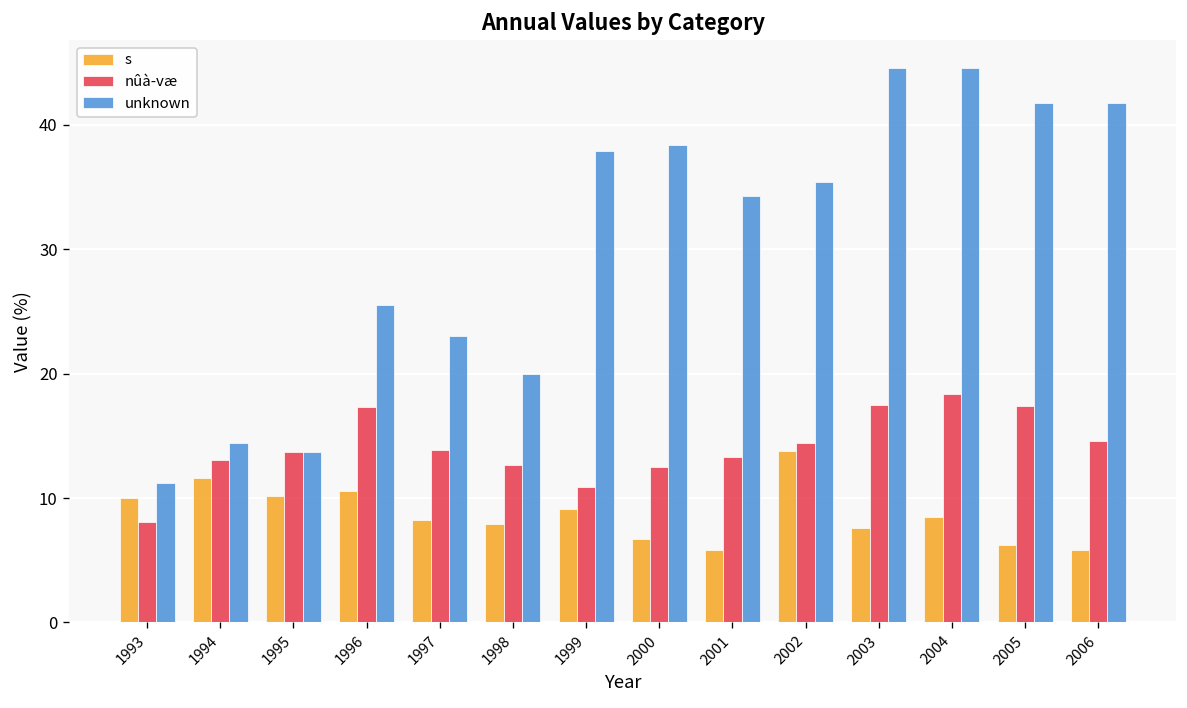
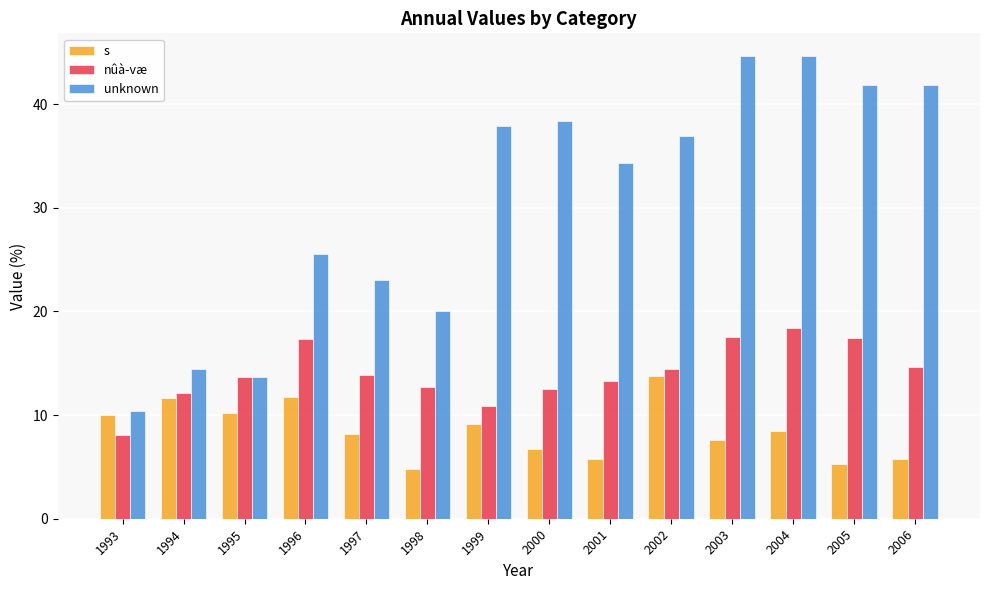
  {
    "s": {
      "1993": 10.0,
      "1994": 11.6,
      "1995": 10.2,
-     "1996": 10.6,
+     "1996": 11.7,
      "1997": 8.2,
-     "1998": 7.9,
+     "1998": 4.8,
      "1999": 9.1,
      "2000": 6.7,
      "2001": 5.8,
      "2002": 13.8,
      "2003": 7.6,
      "2004": 8.5,
-     "2005": 6.2,
+     "2005": 5.3,
      "2006": 5.8
    },
    "nûà­væ": {
      "1993": 8.1,
-     "1994": 13.1,
+     "1994": 12.1,
      "1995": 13.7,
      "1996": 17.3,
      "1997": 13.9,
      "1998": 12.7,
      "1999": 10.9,
      "2000": 12.5,
      "2001": 13.3,
      "2002": 14.4,
      "2003": 17.5,
      "2004": 18.4,
      "2005": 17.4,
      "2006": 14.6
    },
    "unknown": {
-     "1993": 11.2,
+     "1993": 10.4,
      "1994": 14.4,
      "1995": 13.7,
      "1996": 25.5,
      "1997": 23.0,
      "1998": 20.0,
      "1999": 37.9,
      "2000": 38.4,
      "2001": 34.3,
-     "2002": 35.4,
+     "2002": 36.9,
      "2003": 44.6,
      "2004": 44.6,
      "2005": 41.8,
      "2006": 41.8
    }
  }
